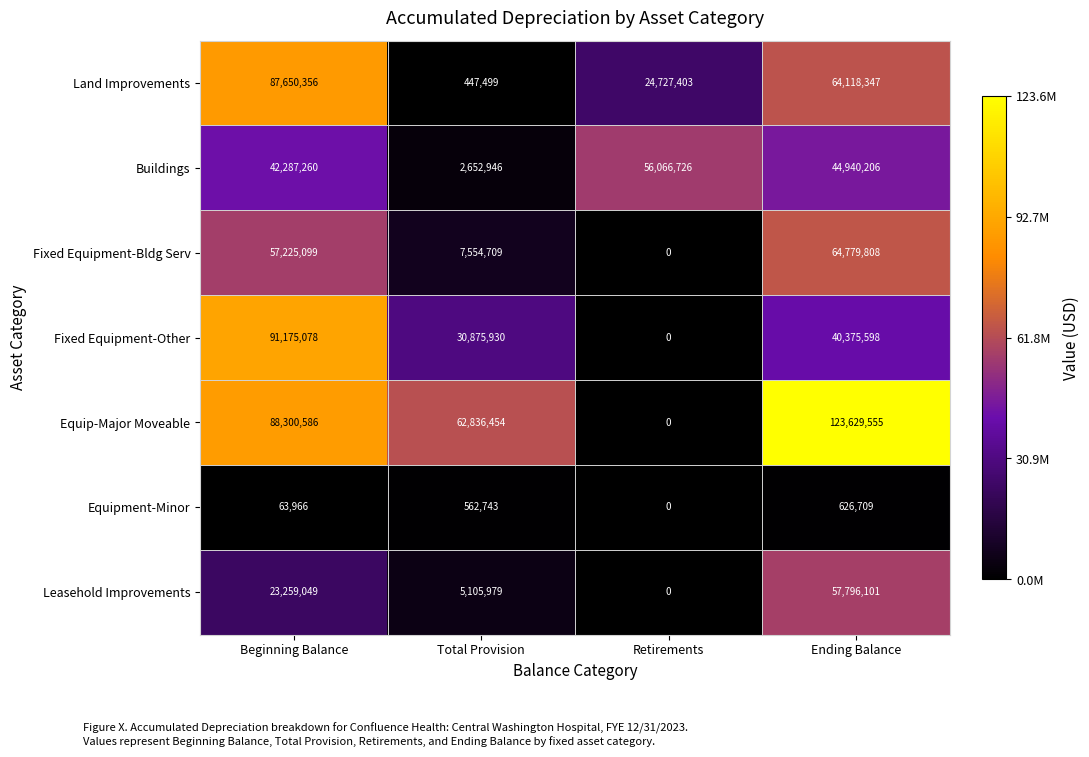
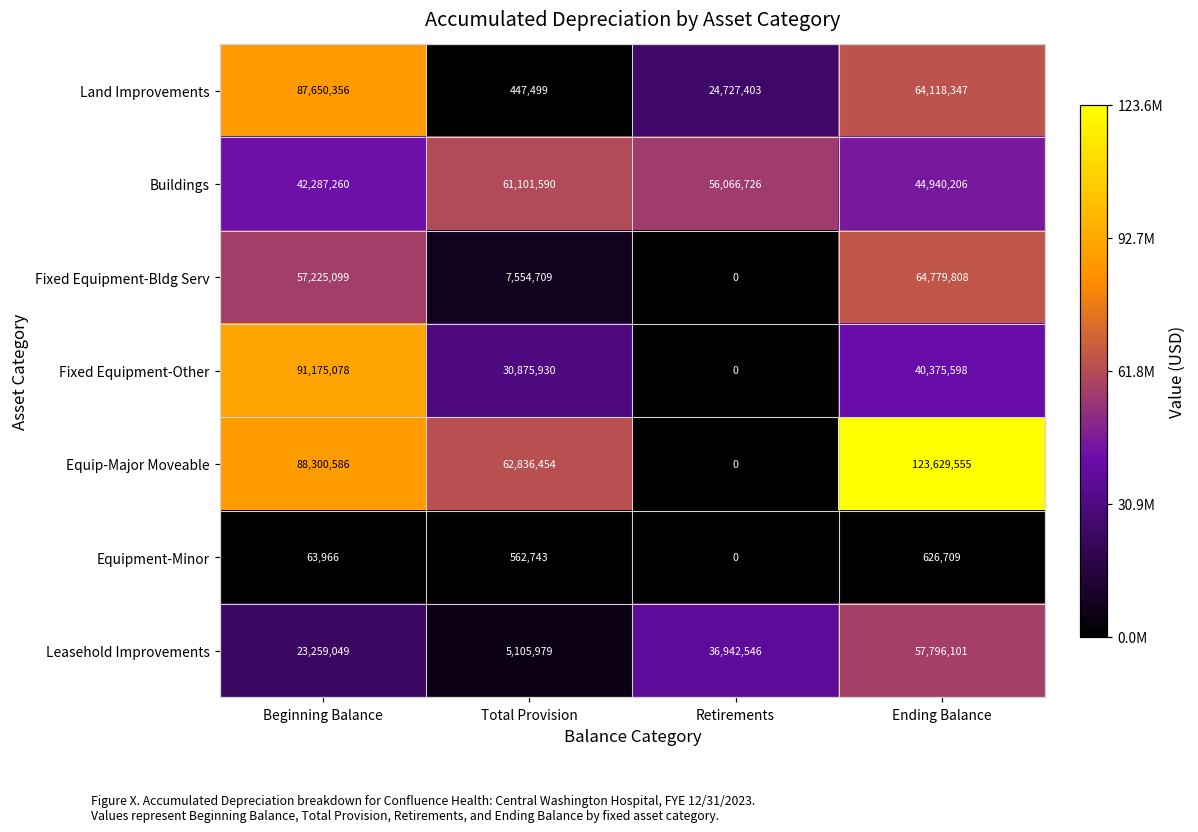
  {
    "Land Improvements": {
      "Beginning Balance": "87,650,356",
      "Total Provision": "447,499",
      "Retirements": "24,727,403",
      "Ending Balance": "64,118,347"
    },
    "Buildings": {
      "Beginning Balance": "42,287,260",
-     "Total Provision": "2,652,946",
+     "Total Provision": "61,101,590",
      "Retirements": "56,066,726",
      "Ending Balance": "44,940,206"
    },
    "Fixed Equipment-Bldg Serv": {
      "Beginning Balance": "57,225,099",
      "Total Provision": "7,554,709",
      "Retirements": "0",
      "Ending Balance": "64,779,808"
    },
    "Fixed Equipment-Other": {
      "Beginning Balance": "91,175,078",
      "Total Provision": "30,875,930",
      "Retirements": "0",
      "Ending Balance": "40,375,598"
    },
    "Equip-Major Moveable": {
      "Beginning Balance": "88,300,586",
      "Total Provision": "62,836,454",
      "Retirements": "0",
      "Ending Balance": "123,629,555"
    },
    "Equipment-Minor": {
      "Beginning Balance": "63,966",
      "Total Provision": "562,743",
      "Retirements": "0",
      "Ending Balance": "626,709"
    },
    "Leasehold Improvements": {
      "Beginning Balance": "23,259,049",
      "Total Provision": "5,105,979",
-     "Retirements": "0",
+     "Retirements": "36,942,546",
      "Ending Balance": "57,796,101"
    }
  }
